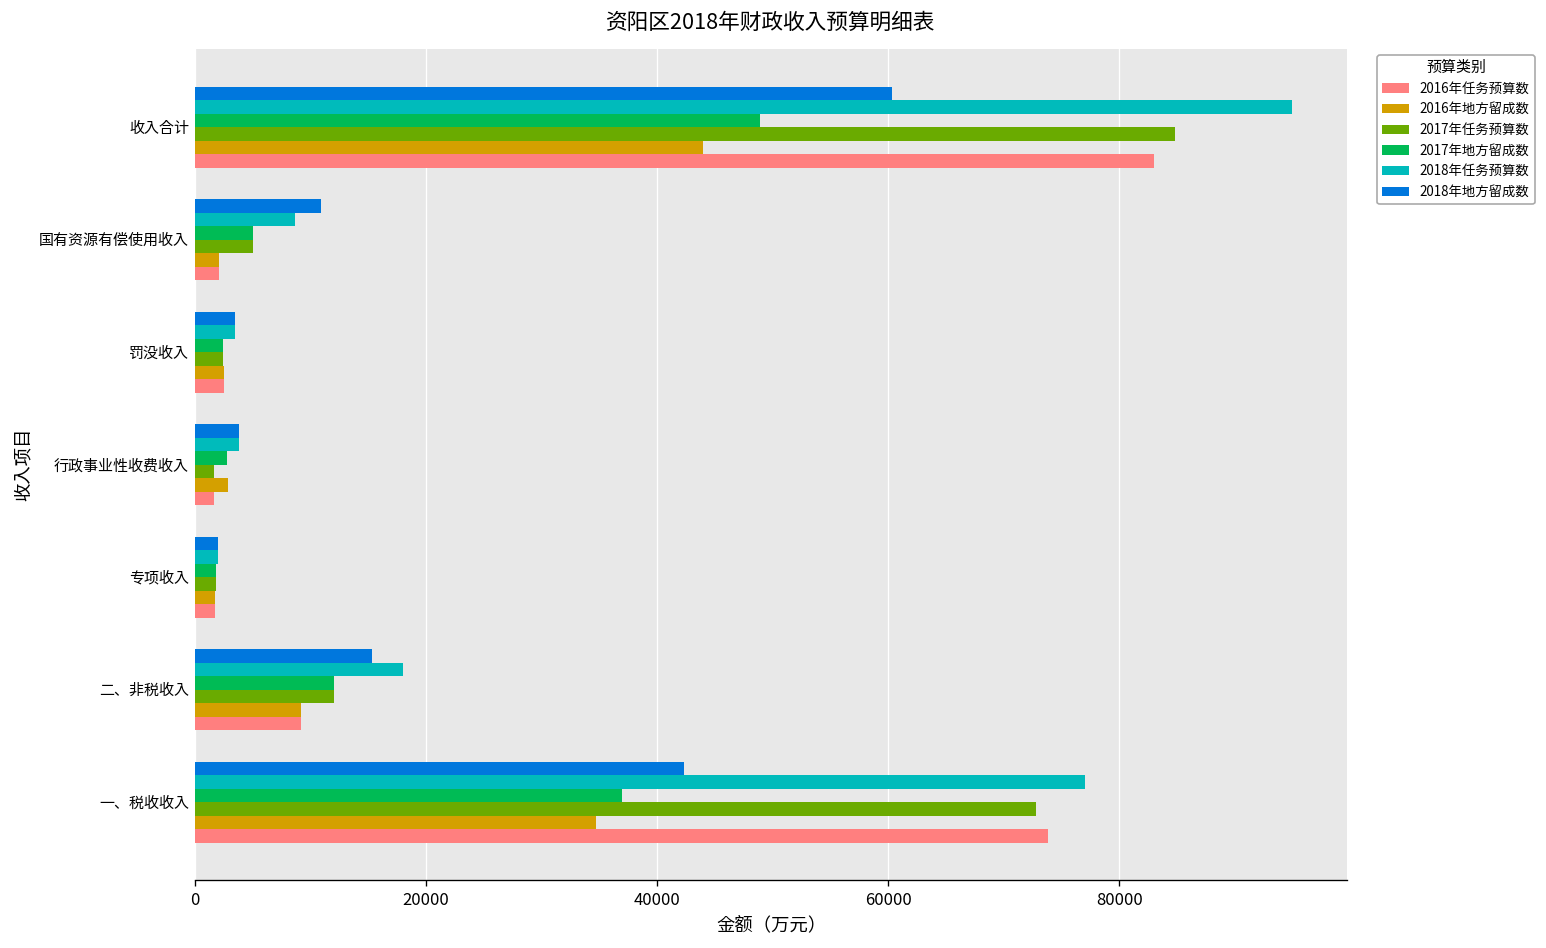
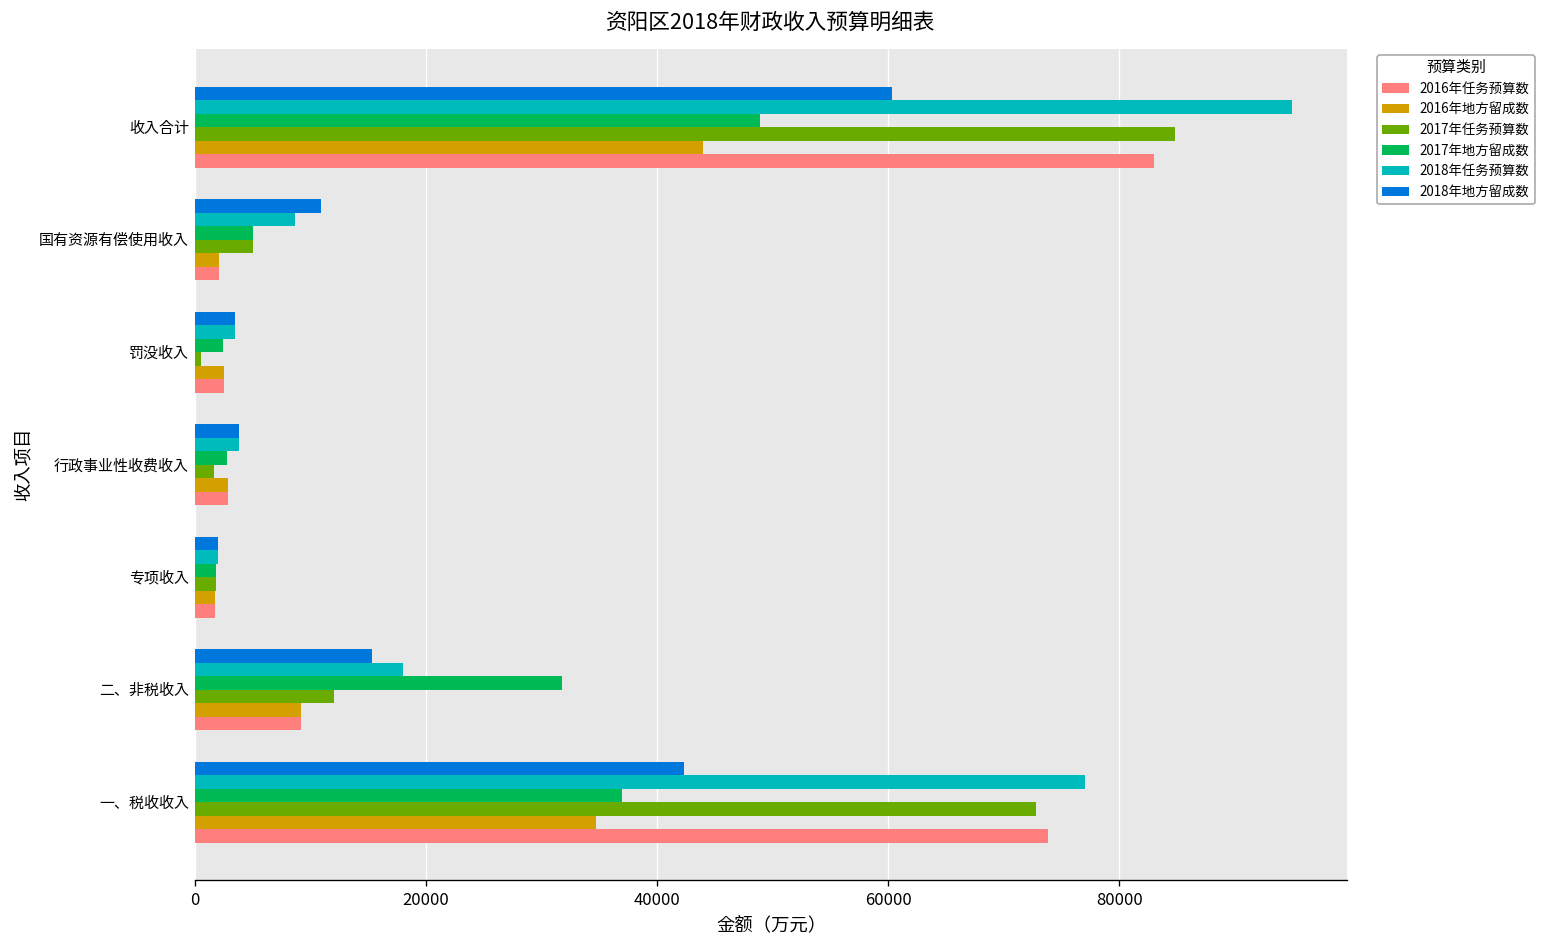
  {
    "2016年任务预算数": {
      "收入合计": 83000,
      "国有资源有偿使用收入": 2000,
      "罚没收入": 3000,
-     "行政事业性收费收入": 2000,
+     "行政事业性收费收入": 3000,
      "专项收入": 2000,
      "二、非税收入": 9000,
      "一、税收收入": 74000
    },
    "2016年地方留成数": {
      "收入合计": 44000,
      "国有资源有偿使用收入": 2000,
      "罚没收入": 3000,
      "行政事业性收费收入": 3000,
      "专项收入": 2000,
      "二、非税收入": 9000,
      "一、税收收入": 35000
    },
    "2017年任务预算数": {
      "收入合计": 85000,
      "国有资源有偿使用收入": 5000,
-     "罚没收入": 2000,
+     "罚没收入": 1000,
      "行政事业性收费收入": 2000,
      "专项收入": 2000,
      "二、非税收入": 12000,
      "一、税收收入": 73000
    },
    "2017年地方留成数": {
      "收入合计": 49000,
      "国有资源有偿使用收入": 5000,
      "罚没收入": 2000,
      "行政事业性收费收入": 3000,
      "专项收入": 2000,
-     "二、非税收入": 12000,
+     "二、非税收入": 32000,
      "一、税收收入": 37000
    },
    "2018年任务预算数": {
      "收入合计": 95000,
      "国有资源有偿使用收入": 9000,
      "罚没收入": 4000,
      "行政事业性收费收入": 4000,
      "专项收入": 2000,
      "二、非税收入": 18000,
      "一、税收收入": 77000
    },
    "2018年地方留成数": {
      "收入合计": 60000,
      "国有资源有偿使用收入": 11000,
      "罚没收入": 4000,
      "行政事业性收费收入": 4000,
      "专项收入": 2000,
      "二、非税收入": 15000,
      "一、税收收入": 42000
    }
  }
